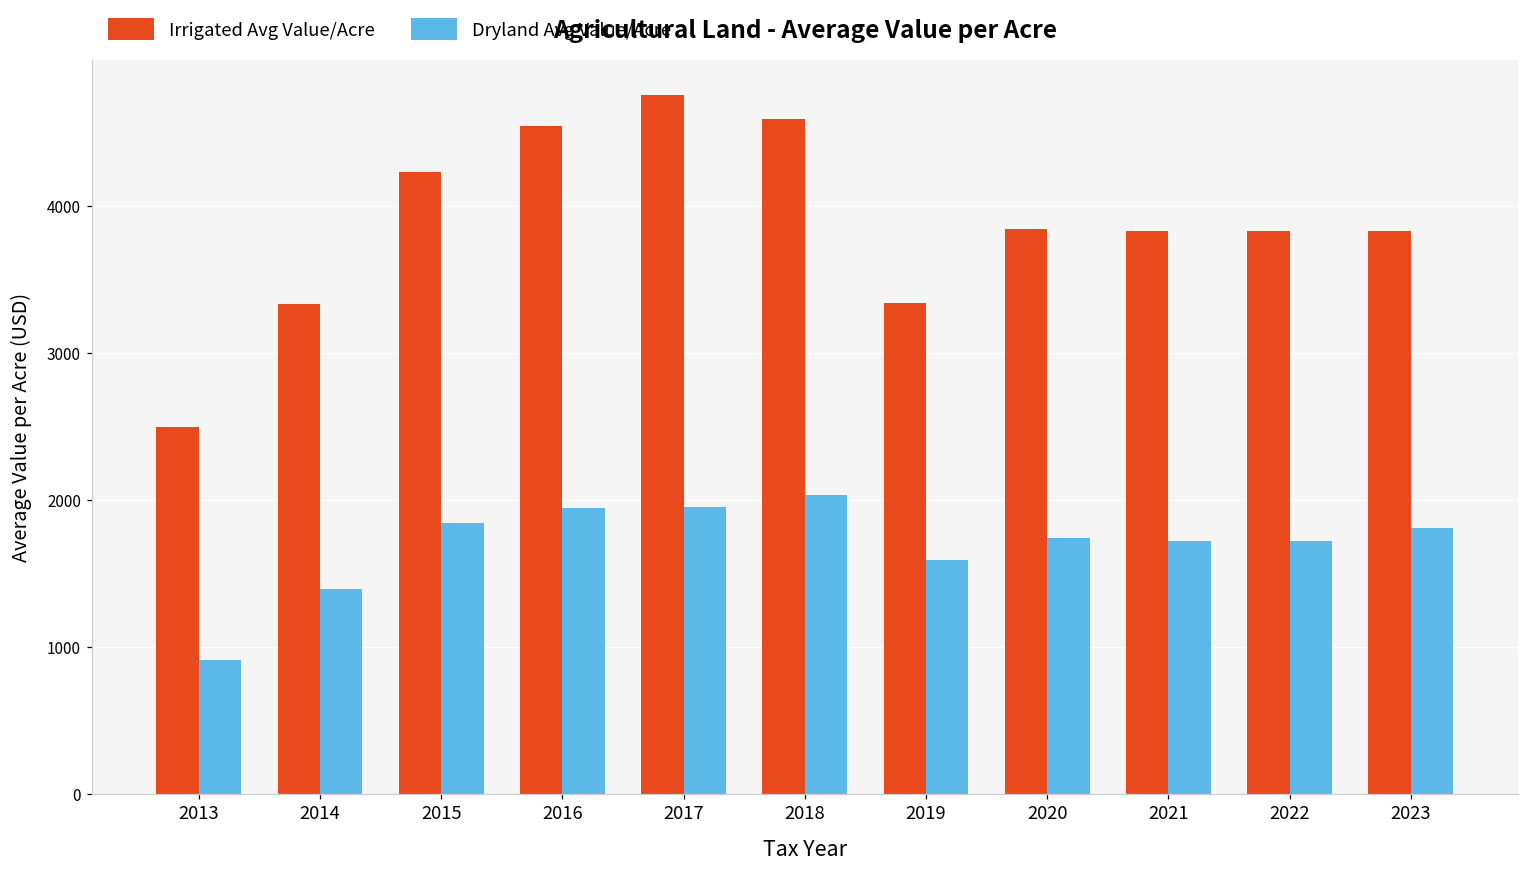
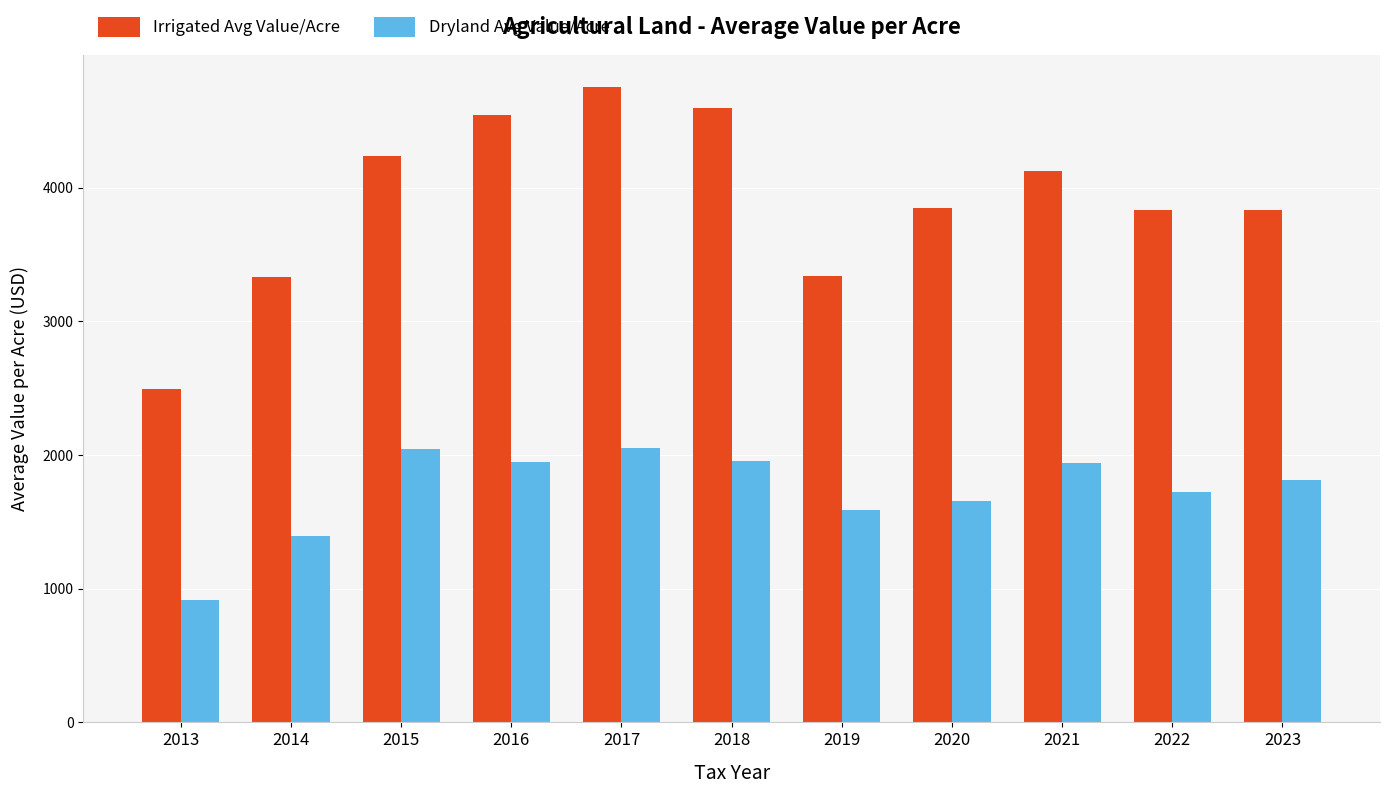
  {
    "Irrigated Avg Value/Acre": {
      "2013": 2500,
      "2014": 3330,
      "2015": 4230,
      "2016": 4550,
      "2017": 4760,
      "2018": 4590,
      "2019": 3340,
      "2020": 3840,
-     "2021": 3830,
+     "2021": 4130,
      "2022": 3830,
      "2023": 3830
    },
    "Dryland Avg Value/Acre": {
      "2013": 910,
      "2014": 1390,
-     "2015": 1850,
+     "2015": 2040,
      "2016": 1950,
-     "2017": 1950,
-     "2018": 2030,
+     "2017": 2060,
+     "2018": 1950,
      "2019": 1590,
-     "2020": 1740,
-     "2021": 1720,
+     "2020": 1650,
+     "2021": 1940,
      "2022": 1720,
      "2023": 1810
    }
  }
